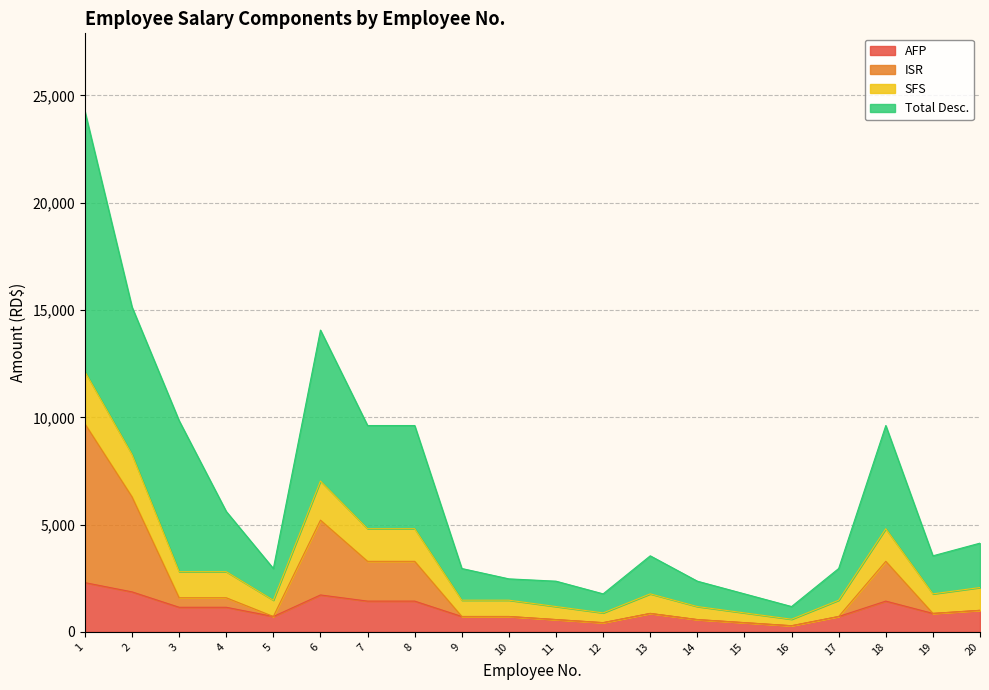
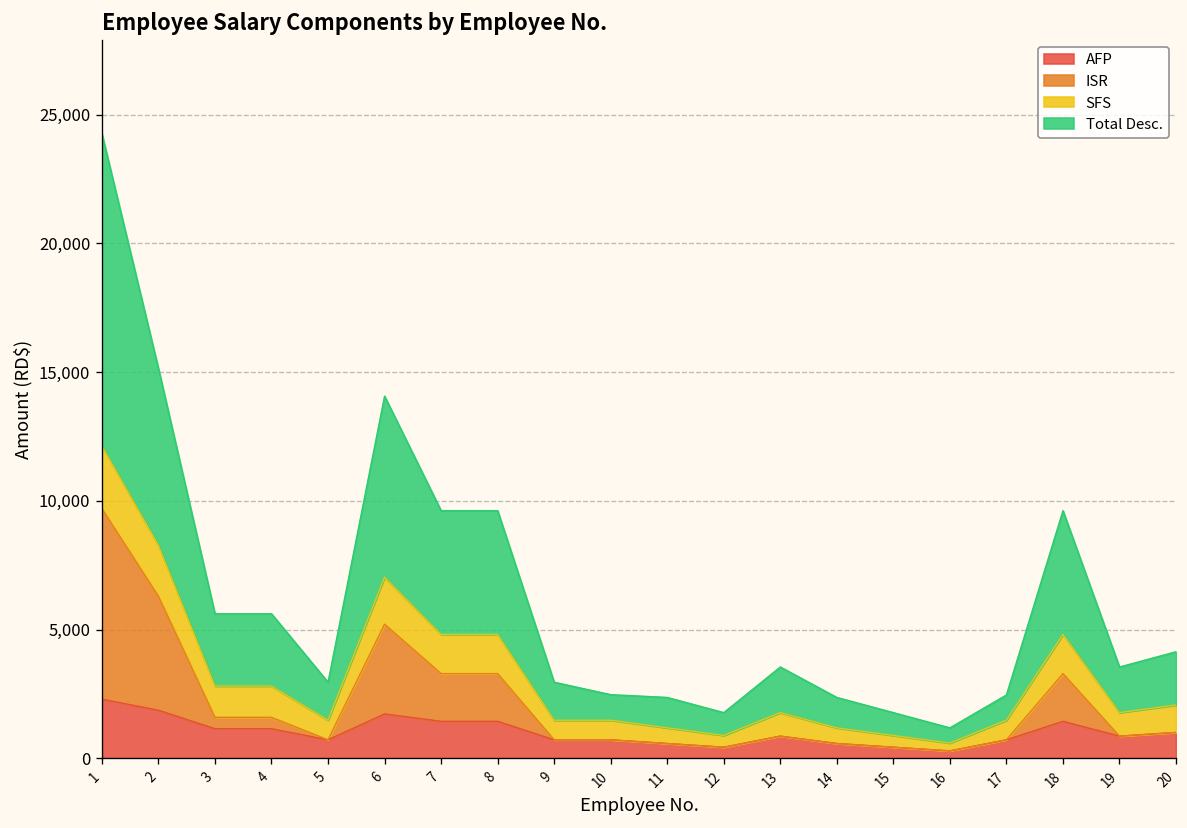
  {
    "SFS": {
      "1": "2,400",
      "2": "2,000",
      "3": "1,200",
      "4": "1,200",
      "5": "800",
      "6": "1,800",
      "7": "1,500",
      "8": "1,500",
      "9": "800",
      "10": "800",
      "11": "600",
      "12": "500",
      "13": "900",
      "14": "600",
      "15": "500",
      "16": "300",
      "17": "800",
      "18": "1,500",
      "19": "900",
      "20": "1,100"
    },
    "Total Desc.": {
      "1": "12,100",
      "2": "6,900",
-     "3": "7,000",
+     "3": "2,800",
      "4": "2,800",
      "5": "1,500",
      "6": "7,000",
      "7": "4,800",
      "8": "4,800",
      "9": "1,500",
      "10": "1,000",
      "11": "1,200",
      "12": "900",
      "13": "1,800",
      "14": "1,200",
      "15": "900",
      "16": "600",
-     "17": "1,500",
+     "17": "1,000",
      "18": "4,800",
      "19": "1,800",
      "20": "2,100"
    }
  }
